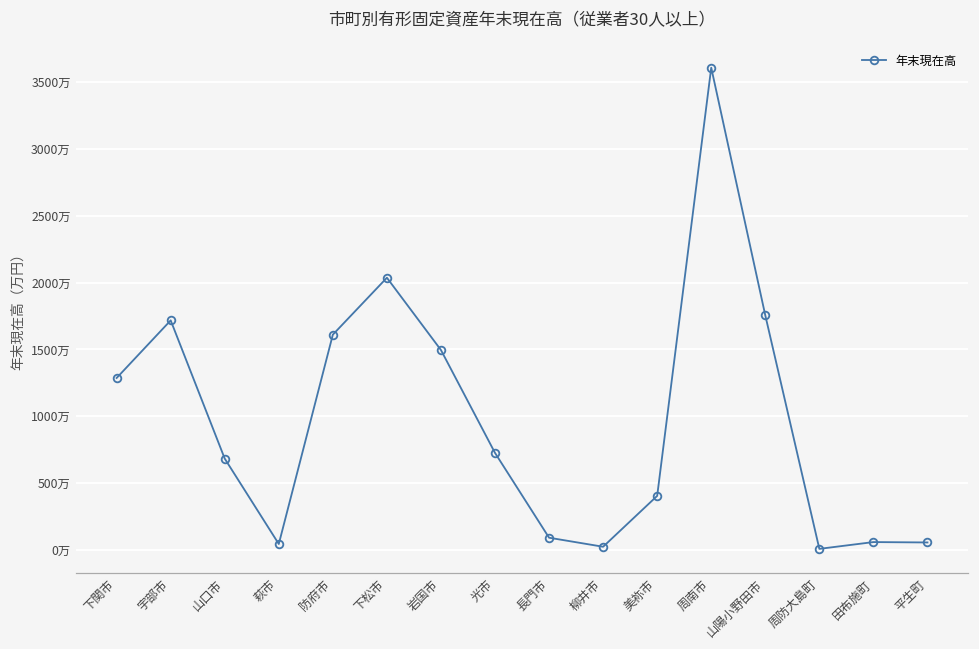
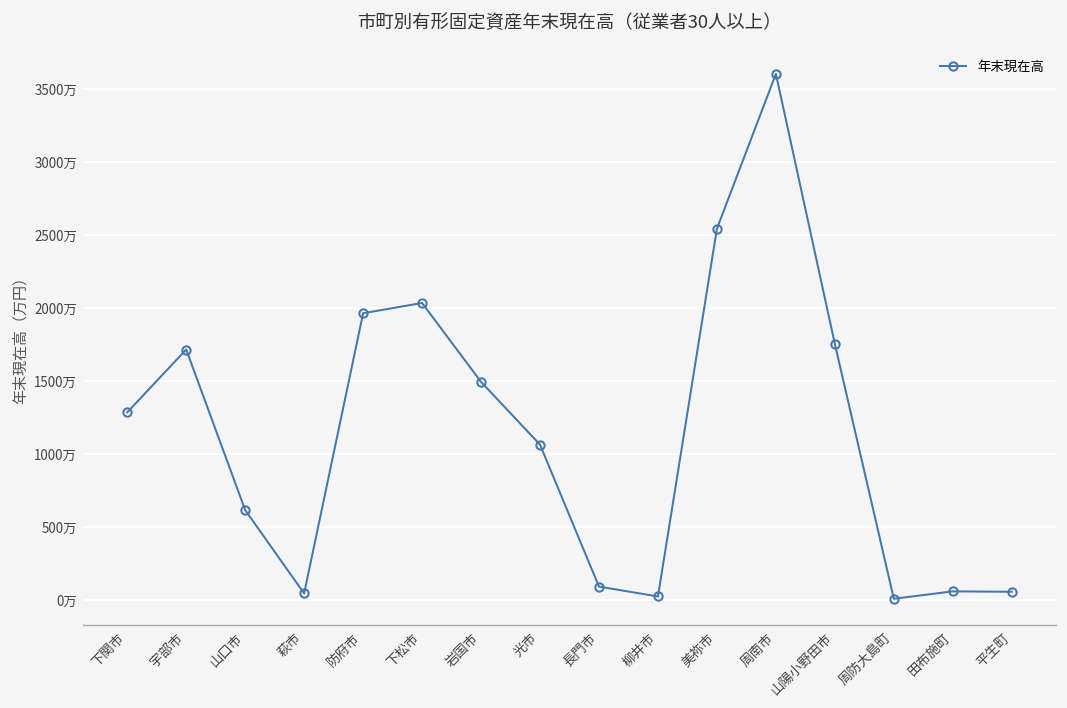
  {
    "下関市": "1290万",
    "宇部市": "1720万",
-   "山口市": "680万",
+   "山口市": "620万",
    "萩市": "40万",
-   "防府市": "1610万",
+   "防府市": "1970万",
    "下松市": "2040万",
    "岩国市": "1500万",
-   "光市": "730万",
+   "光市": "1060万",
    "長門市": "90万",
    "柳井市": "20万",
-   "美祢市": "400万",
+   "美祢市": "2550万",
    "周南市": "3610万",
    "山陽小野田市": "1750万",
    "周防大島町": "10万",
    "田布施町": "60万",
    "平生町": "60万"
  }
